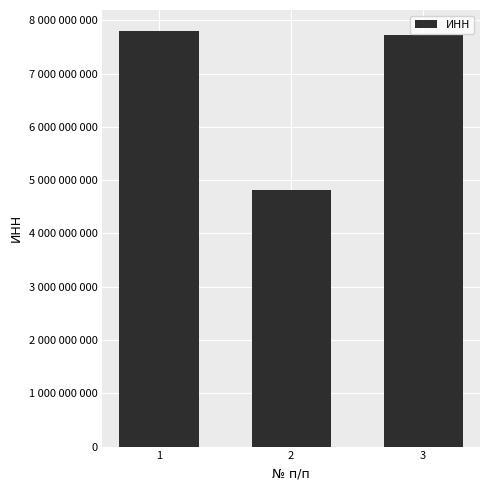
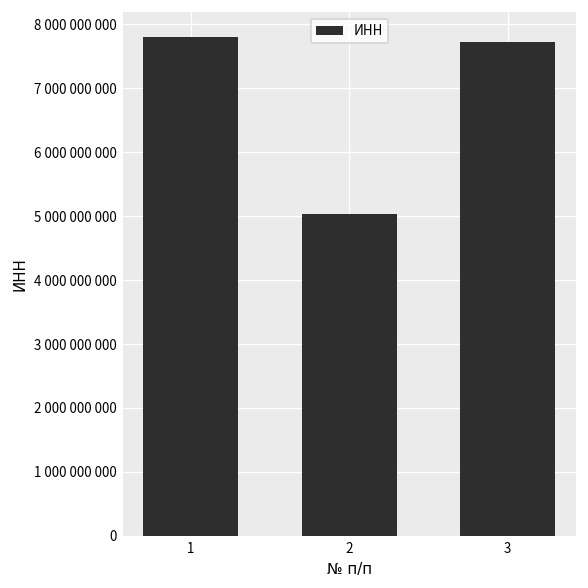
  {
    "1": 7800000000,
-   "2": 4800000000,
+   "2": 5000000000,
    "3": 7700000000
  }
